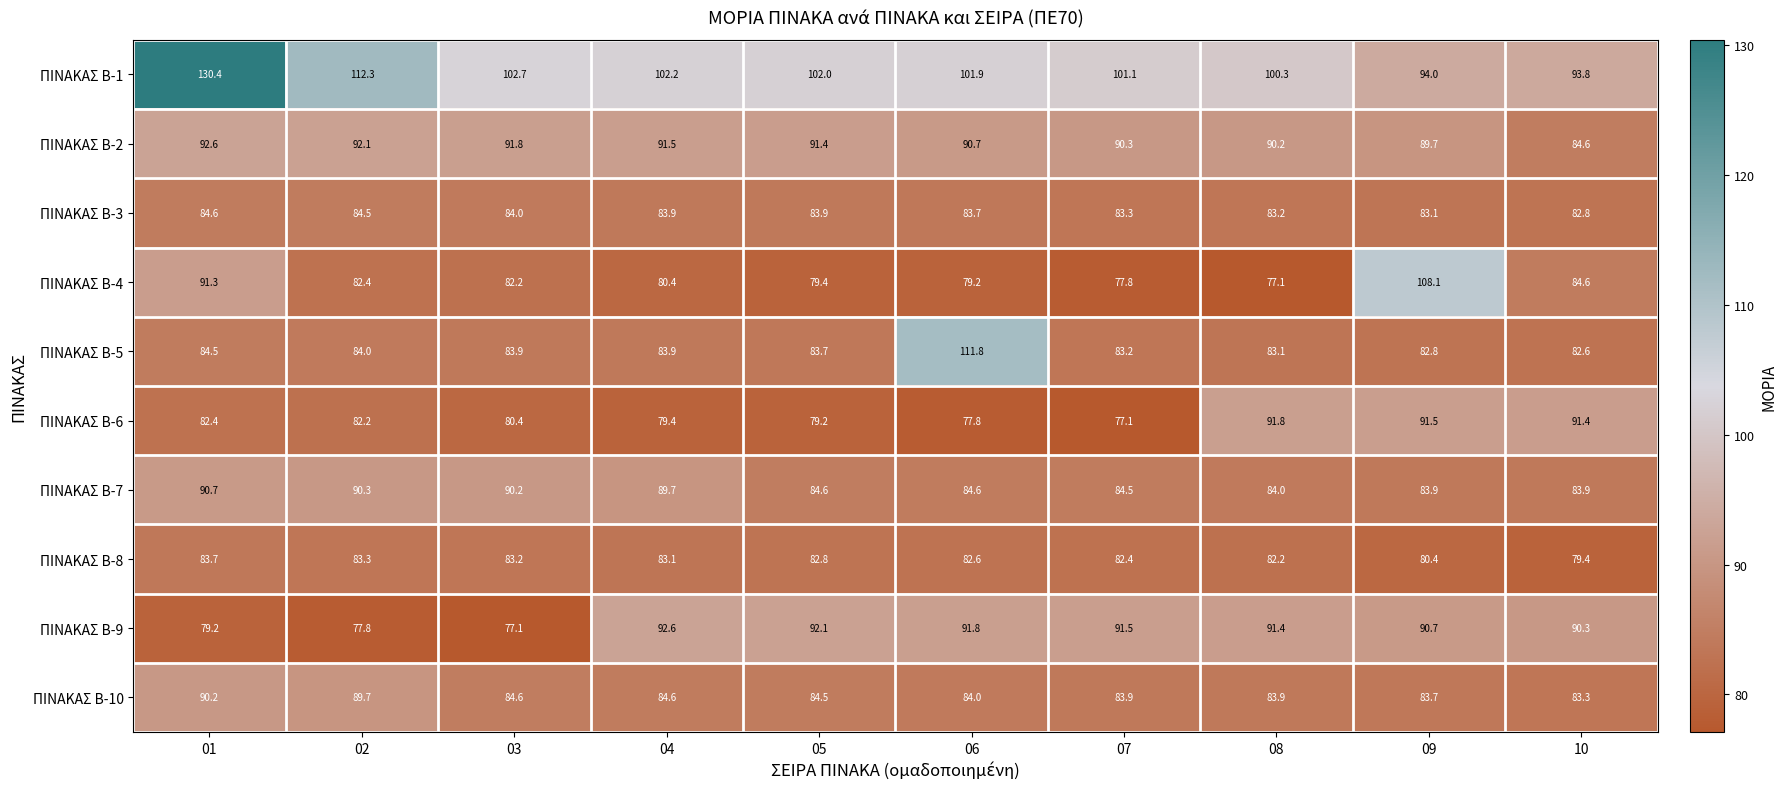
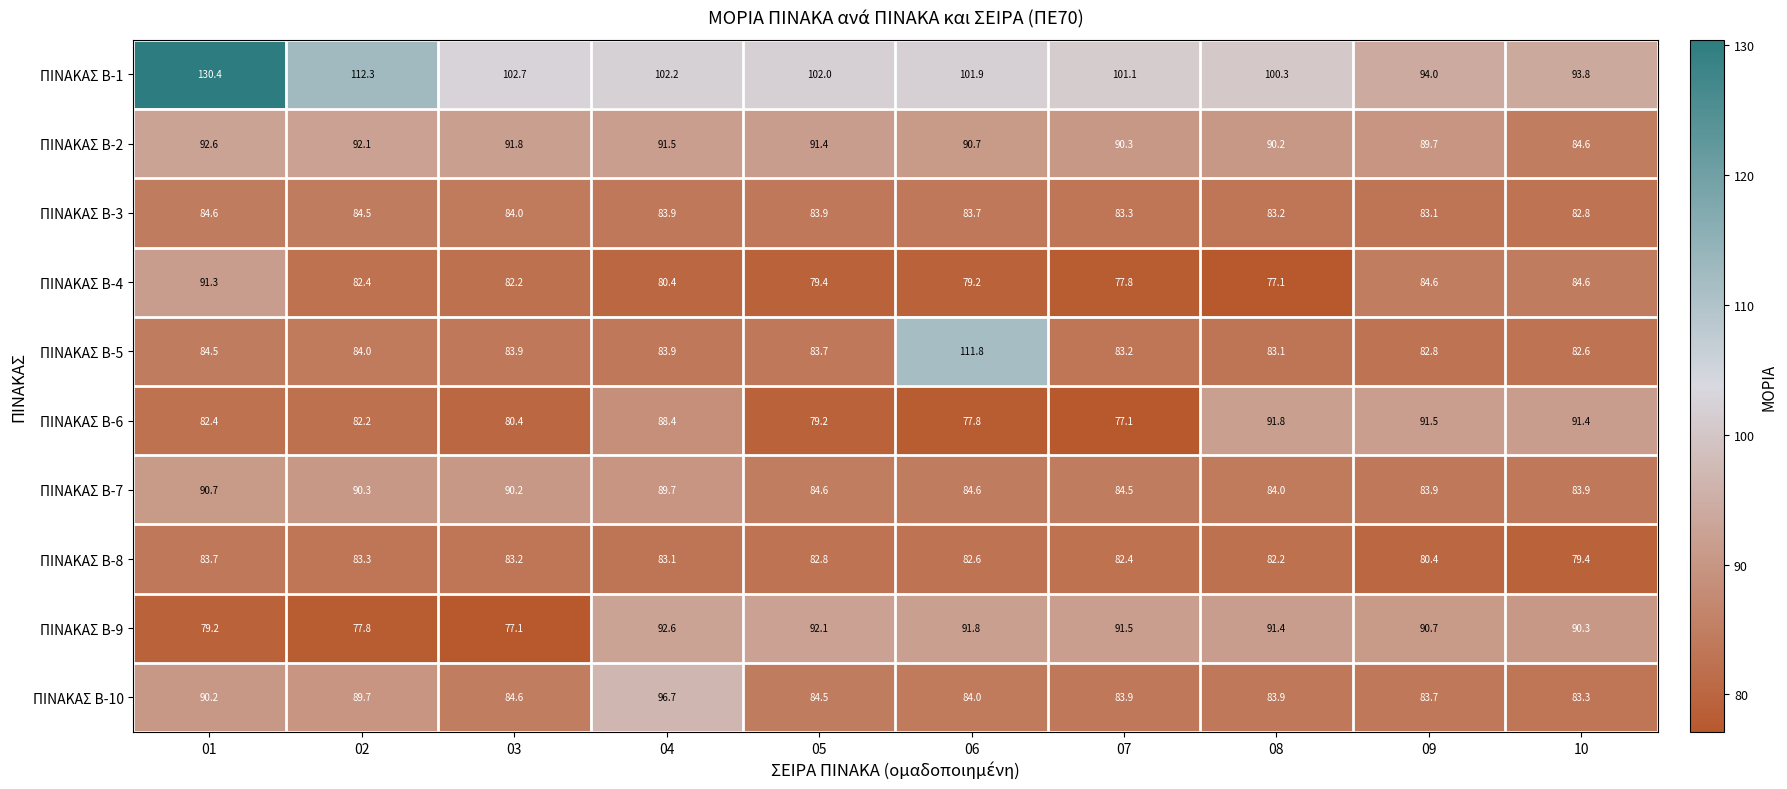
  {
    "ΠΙΝΑΚΑΣ B-1": {
      "01": 130.4,
      "02": 112.3,
      "03": 102.7,
      "04": 102.2,
      "05": 102.0,
      "06": 101.9,
      "07": 101.1,
      "08": 100.3,
      "09": 94.0,
      "10": 93.8
    },
    "ΠΙΝΑΚΑΣ B-2": {
      "01": 92.6,
      "02": 92.1,
      "03": 91.8,
      "04": 91.5,
      "05": 91.4,
      "06": 90.7,
      "07": 90.3,
      "08": 90.2,
      "09": 89.7,
      "10": 84.6
    },
    "ΠΙΝΑΚΑΣ B-3": {
      "01": 84.6,
      "02": 84.5,
      "03": 84.0,
      "04": 83.9,
      "05": 83.9,
      "06": 83.7,
      "07": 83.3,
      "08": 83.2,
      "09": 83.1,
      "10": 82.8
    },
    "ΠΙΝΑΚΑΣ B-4": {
      "01": 91.3,
      "02": 82.4,
      "03": 82.2,
      "04": 80.4,
      "05": 79.4,
      "06": 79.2,
      "07": 77.8,
      "08": 77.1,
-     "09": 108.1,
+     "09": 84.6,
      "10": 84.6
    },
    "ΠΙΝΑΚΑΣ B-5": {
      "01": 84.5,
      "02": 84.0,
      "03": 83.9,
      "04": 83.9,
      "05": 83.7,
      "06": 111.8,
      "07": 83.2,
      "08": 83.1,
      "09": 82.8,
      "10": 82.6
    },
    "ΠΙΝΑΚΑΣ B-6": {
      "01": 82.4,
      "02": 82.2,
      "03": 80.4,
-     "04": 79.4,
+     "04": 88.4,
      "05": 79.2,
      "06": 77.8,
      "07": 77.1,
      "08": 91.8,
      "09": 91.5,
      "10": 91.4
    },
    "ΠΙΝΑΚΑΣ B-7": {
      "01": 90.7,
      "02": 90.3,
      "03": 90.2,
      "04": 89.7,
      "05": 84.6,
      "06": 84.6,
      "07": 84.5,
      "08": 84.0,
      "09": 83.9,
      "10": 83.9
    },
    "ΠΙΝΑΚΑΣ B-8": {
      "01": 83.7,
      "02": 83.3,
      "03": 83.2,
      "04": 83.1,
      "05": 82.8,
      "06": 82.6,
      "07": 82.4,
      "08": 82.2,
      "09": 80.4,
      "10": 79.4
    },
    "ΠΙΝΑΚΑΣ B-9": {
      "01": 79.2,
      "02": 77.8,
      "03": 77.1,
      "04": 92.6,
      "05": 92.1,
      "06": 91.8,
      "07": 91.5,
      "08": 91.4,
      "09": 90.7,
      "10": 90.3
    },
    "ΠΙΝΑΚΑΣ B-10": {
      "01": 90.2,
      "02": 89.7,
      "03": 84.6,
-     "04": 84.6,
+     "04": 96.7,
      "05": 84.5,
      "06": 84.0,
      "07": 83.9,
      "08": 83.9,
      "09": 83.7,
      "10": 83.3
    }
  }
